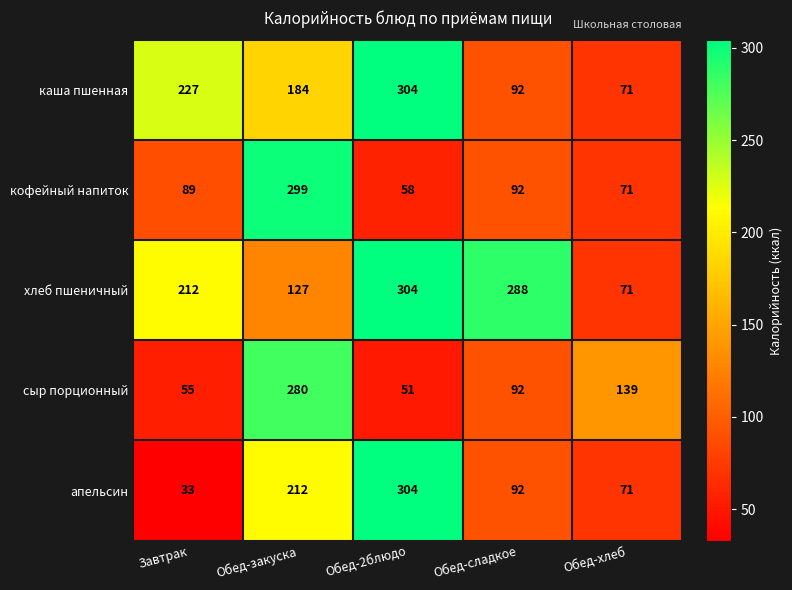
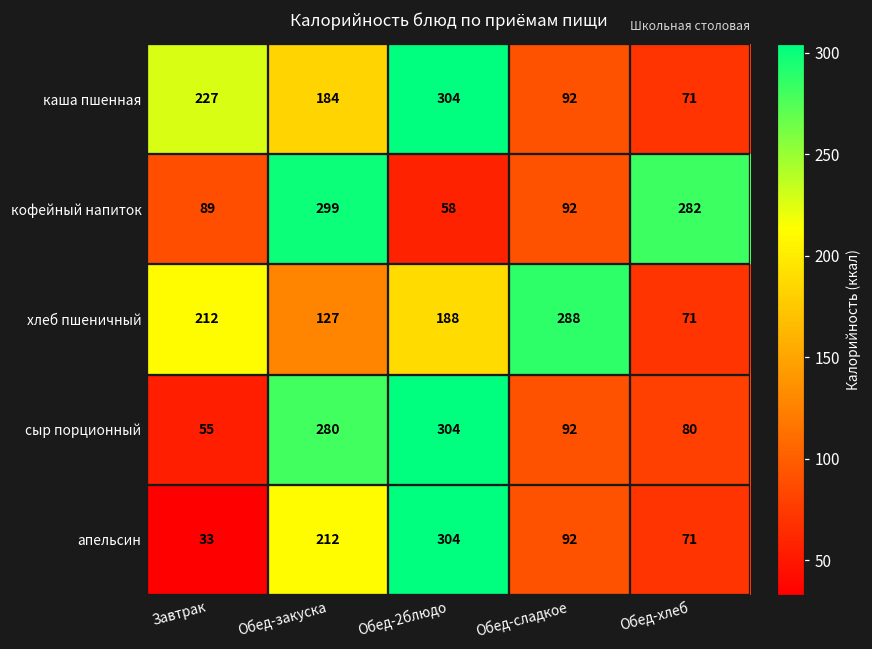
  {
    "каша пшенная": {
      "Завтрак": 227,
      "Обед-закуска": 184,
      "Обед-2блюдо": 304,
      "Обед-сладкое": 92,
      "Обед-хлеб": 71
    },
    "кофейный напиток": {
      "Завтрак": 89,
      "Обед-закуска": 299,
      "Обед-2блюдо": 58,
      "Обед-сладкое": 92,
-     "Обед-хлеб": 71
+     "Обед-хлеб": 282
    },
    "хлеб пшеничный": {
      "Завтрак": 212,
      "Обед-закуска": 127,
-     "Обед-2блюдо": 304,
+     "Обед-2блюдо": 188,
      "Обед-сладкое": 288,
      "Обед-хлеб": 71
    },
    "сыр порционный": {
      "Завтрак": 55,
      "Обед-закуска": 280,
-     "Обед-2блюдо": 51,
+     "Обед-2блюдо": 304,
      "Обед-сладкое": 92,
-     "Обед-хлеб": 139
+     "Обед-хлеб": 80
    },
    "апельсин": {
      "Завтрак": 33,
      "Обед-закуска": 212,
      "Обед-2блюдо": 304,
      "Обед-сладкое": 92,
      "Обед-хлеб": 71
    }
  }
